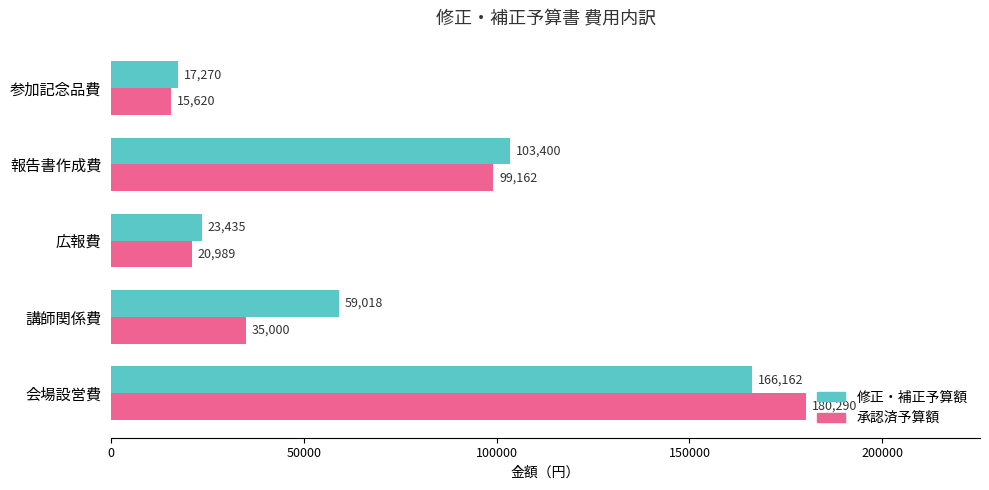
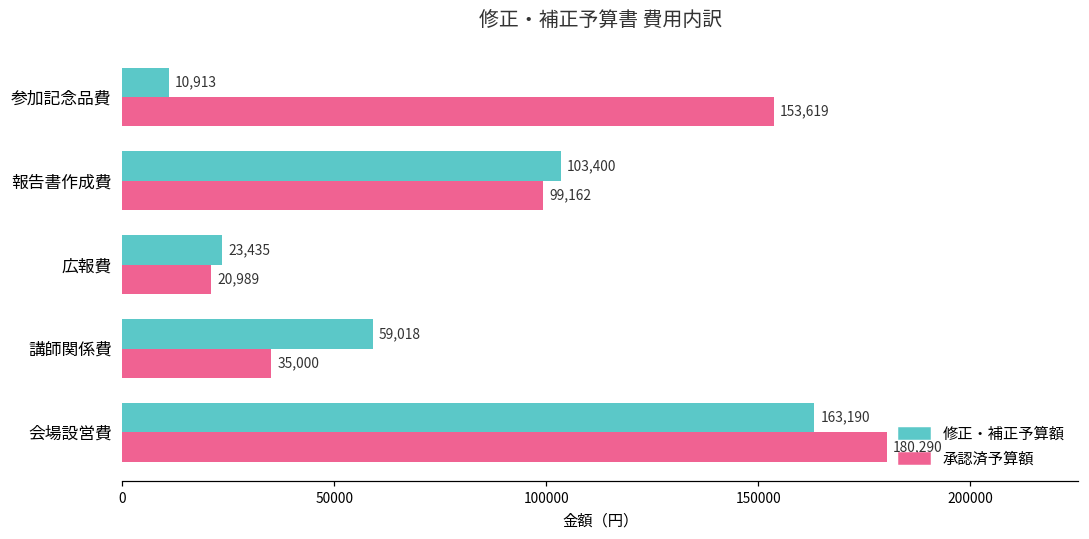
  {
    "修正・補正予算額": {
-     "参加記念品費": "17,270",
+     "参加記念品費": "10,913",
      "報告書作成費": "103,400",
      "広報費": "23,435",
      "講師関係費": "59,018",
-     "会場設営費": "166,162"
+     "会場設営費": "163,190"
    },
    "承認済予算額": {
-     "参加記念品費": "15,620",
+     "参加記念品費": "153,619",
      "報告書作成費": "99,162",
      "広報費": "20,989",
      "講師関係費": "35,000",
      "会場設営費": "180,290"
    }
  }
